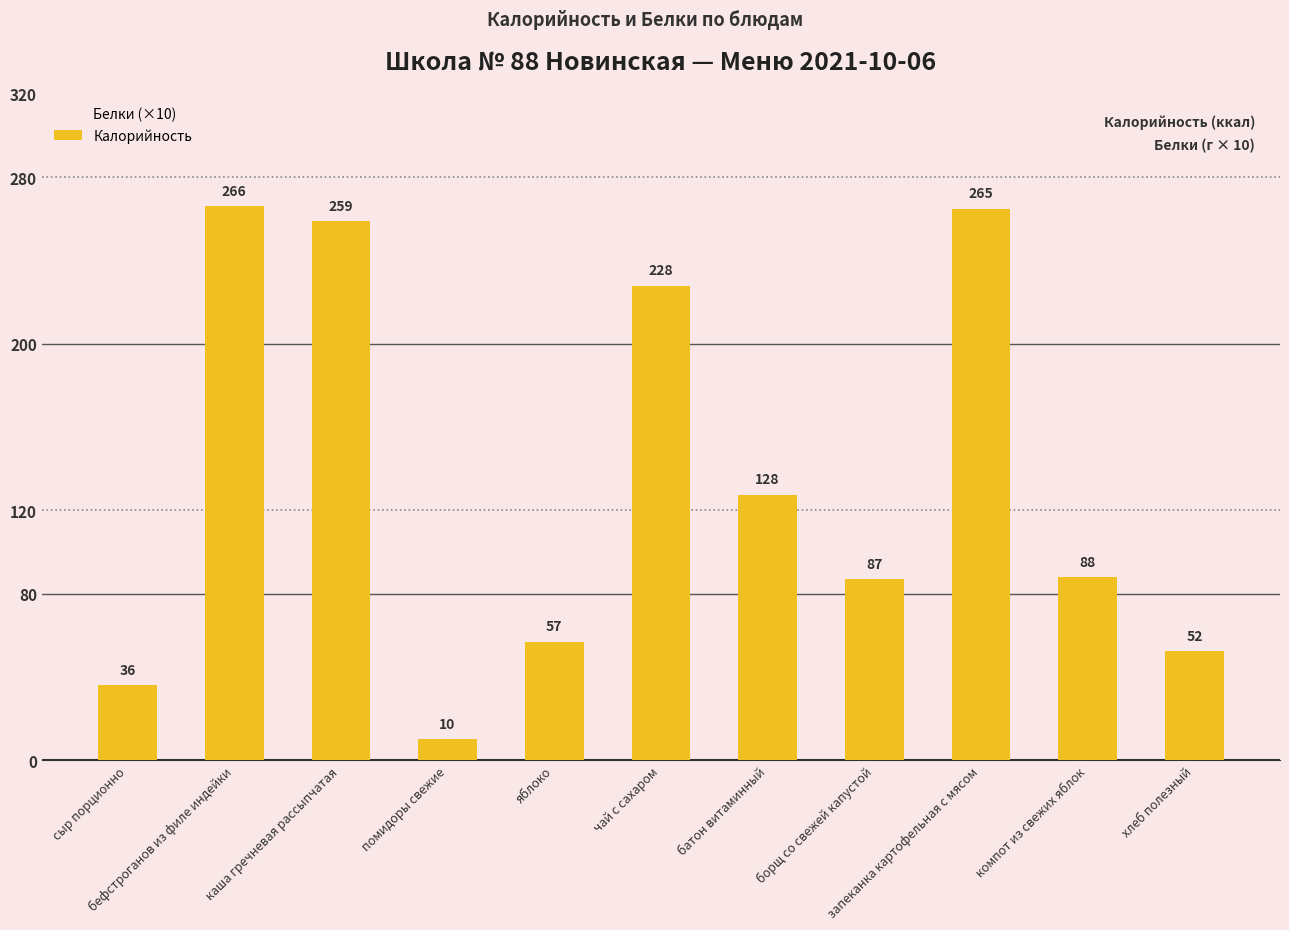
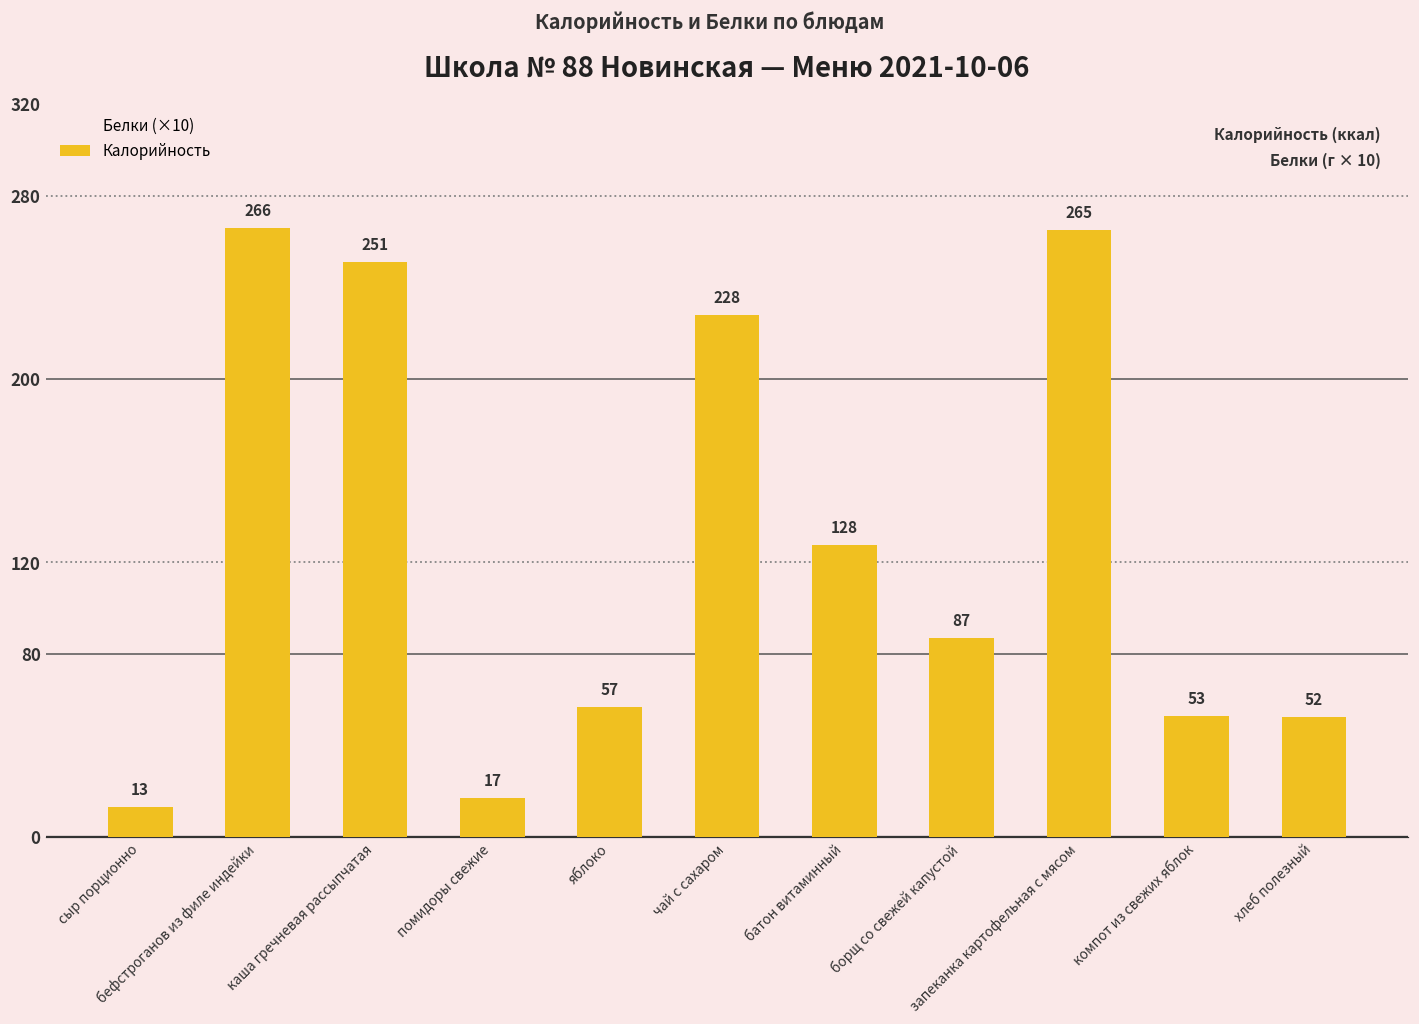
  {
    "Калорийность": {
-     "сыр порционно": 36,
+     "сыр порционно": 13,
      "бефстроганов из филе индейки": 266,
-     "каша гречневая рассыпчатая": 259,
-     "помидоры свежие": 10,
+     "каша гречневая рассыпчатая": 251,
+     "помидоры свежие": 17,
      "яблоко": 57,
      "чай с сахаром": 228,
      "батон витаминный": 128,
      "борщ со свежей капустой": 87,
      "запеканка картофельная с мясом": 265,
-     "компот из свежих яблок": 88,
+     "компот из свежих яблок": 53,
      "хлеб полезный": 52
    }
  }
